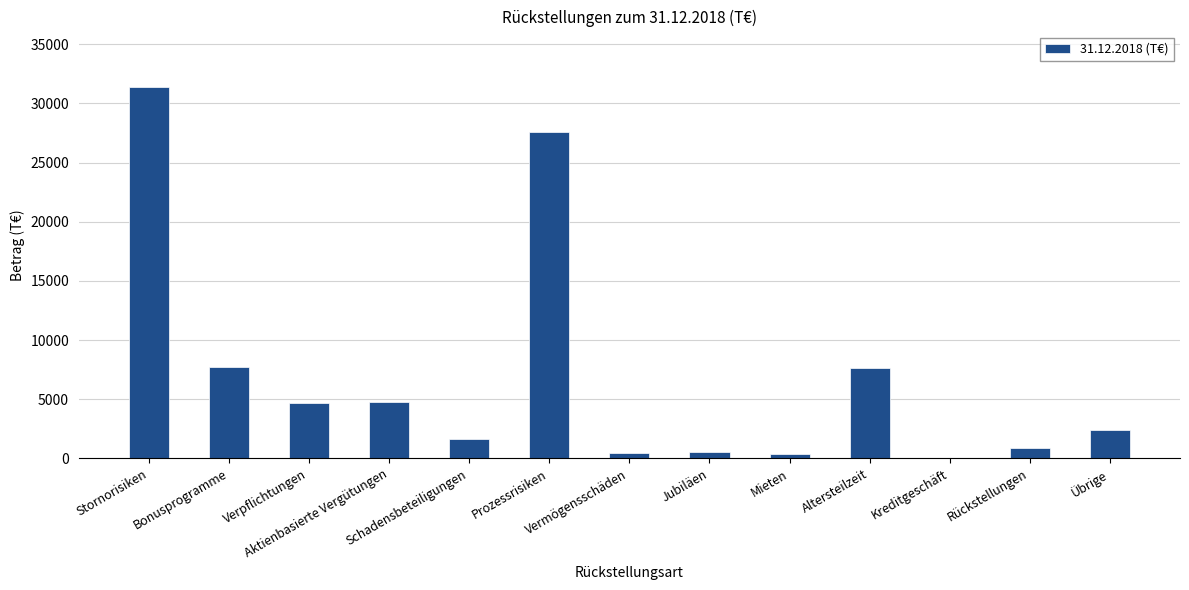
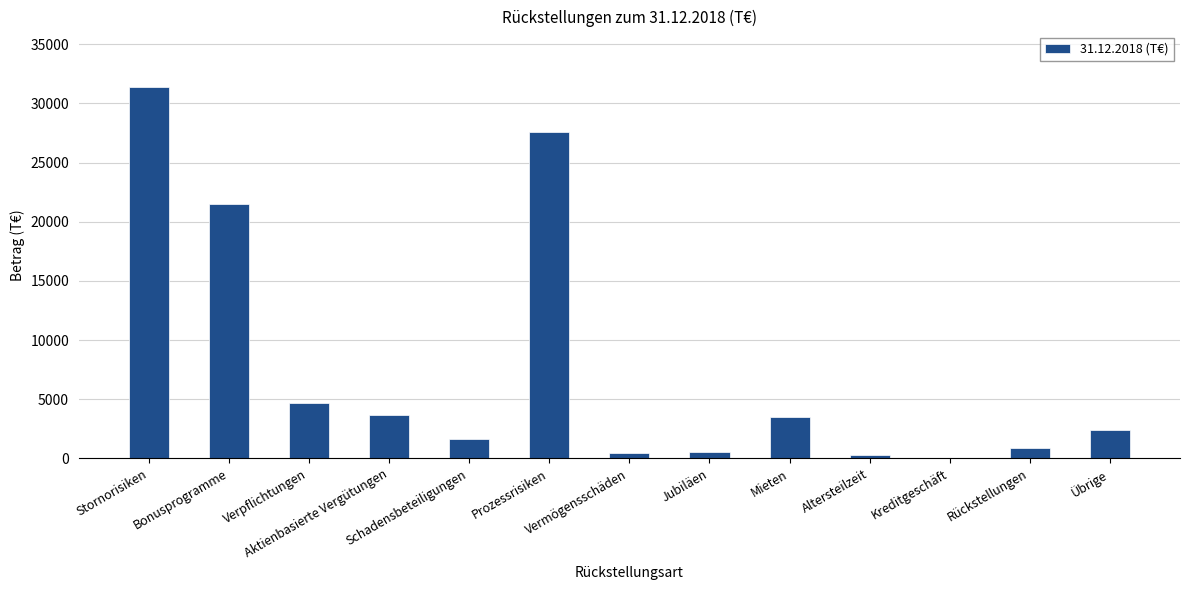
  {
    "Stornorisiken": 31400,
-   "Bonusprogramme": 7700,
+   "Bonusprogramme": 21500,
    "Verpflichtungen": 4600,
-   "Aktienbasierte Vergütungen": 4700,
+   "Aktienbasierte Vergütungen": 3600,
    "Schadensbeteiligungen": 1600,
    "Prozessrisiken": 27600,
    "Vermögensschäden": 400,
    "Jubiläen": 600,
-   "Mieten": 400,
-   "Altersteilzeit": 7700,
+   "Mieten": 3500,
+   "Altersteilzeit": 200,
    "Kreditgeschäft": 0,
    "Rückstellungen": 800,
    "Übrige": 2400
  }
